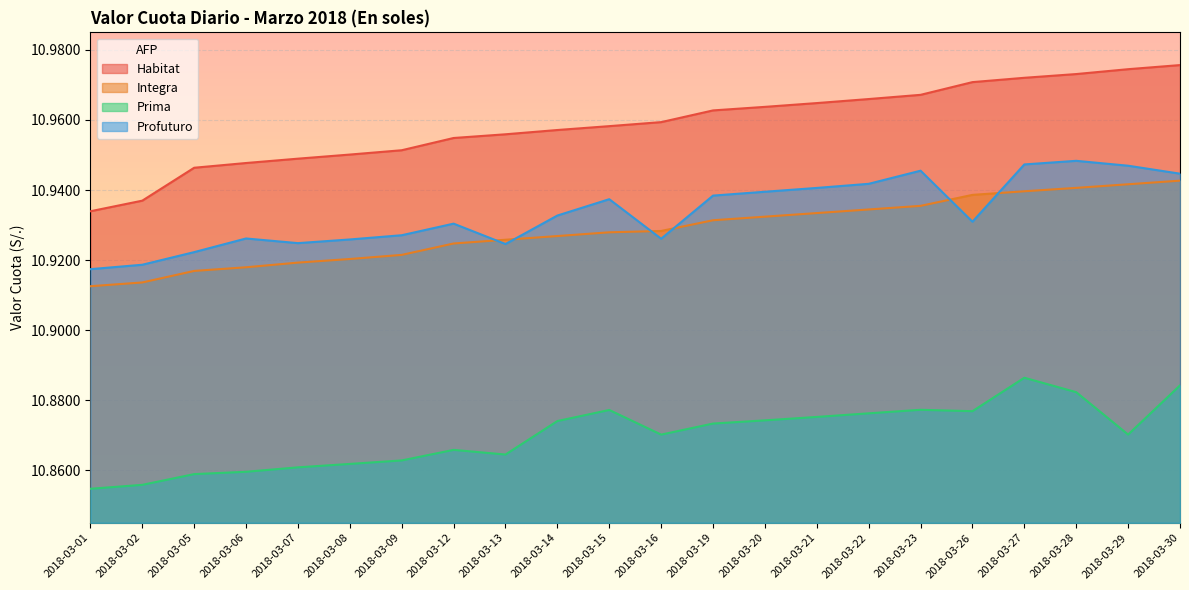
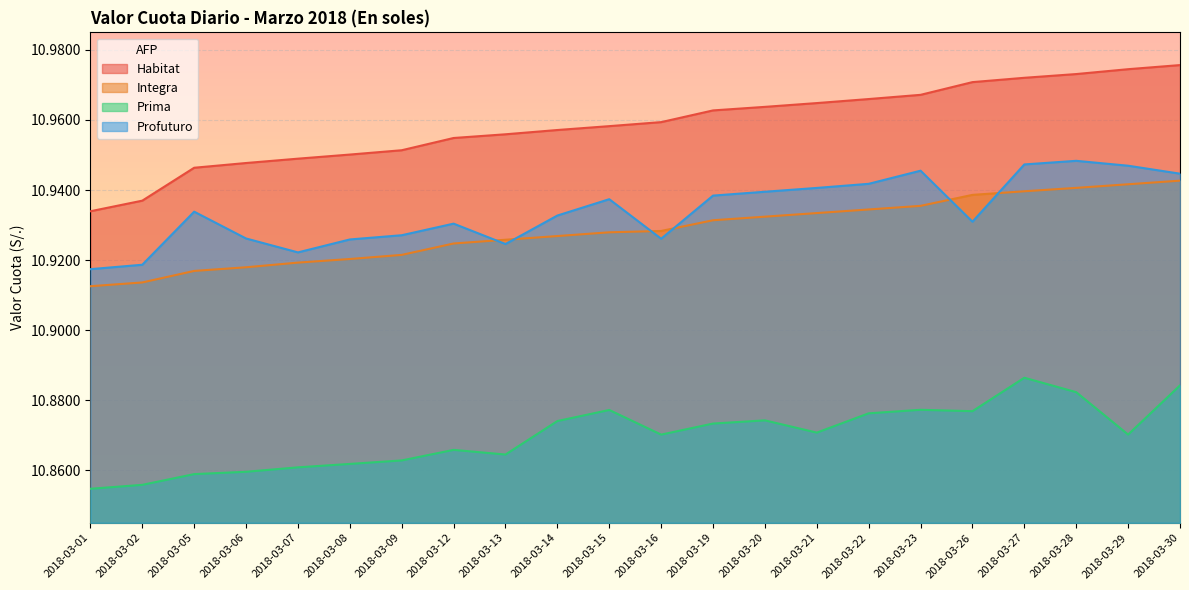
  {
    "Prima": {
      "2018-03-01": 10.855,
      "2018-03-02": 10.856,
      "2018-03-05": 10.859,
      "2018-03-06": 10.860,
      "2018-03-07": 10.861,
      "2018-03-08": 10.862,
      "2018-03-09": 10.863,
      "2018-03-12": 10.866,
      "2018-03-13": 10.864,
      "2018-03-14": 10.874,
      "2018-03-15": 10.877,
      "2018-03-16": 10.870,
      "2018-03-19": 10.873,
      "2018-03-20": 10.874,
-     "2018-03-21": 10.875,
+     "2018-03-21": 10.871,
      "2018-03-22": 10.876,
      "2018-03-23": 10.877,
      "2018-03-26": 10.877,
      "2018-03-27": 10.886,
      "2018-03-28": 10.882,
      "2018-03-29": 10.870,
      "2018-03-30": 10.884
    },
    "Profuturo": {
      "2018-03-01": 10.917,
      "2018-03-02": 10.919,
-     "2018-03-05": 10.922,
+     "2018-03-05": 10.934,
      "2018-03-06": 10.926,
-     "2018-03-07": 10.925,
+     "2018-03-07": 10.922,
      "2018-03-08": 10.926,
      "2018-03-09": 10.927,
      "2018-03-12": 10.930,
      "2018-03-13": 10.925,
      "2018-03-14": 10.933,
      "2018-03-15": 10.937,
      "2018-03-16": 10.926,
      "2018-03-19": 10.938,
      "2018-03-20": 10.940,
      "2018-03-21": 10.941,
      "2018-03-22": 10.942,
      "2018-03-23": 10.946,
      "2018-03-26": 10.931,
      "2018-03-27": 10.947,
      "2018-03-28": 10.948,
      "2018-03-29": 10.947,
      "2018-03-30": 10.945
    }
  }
